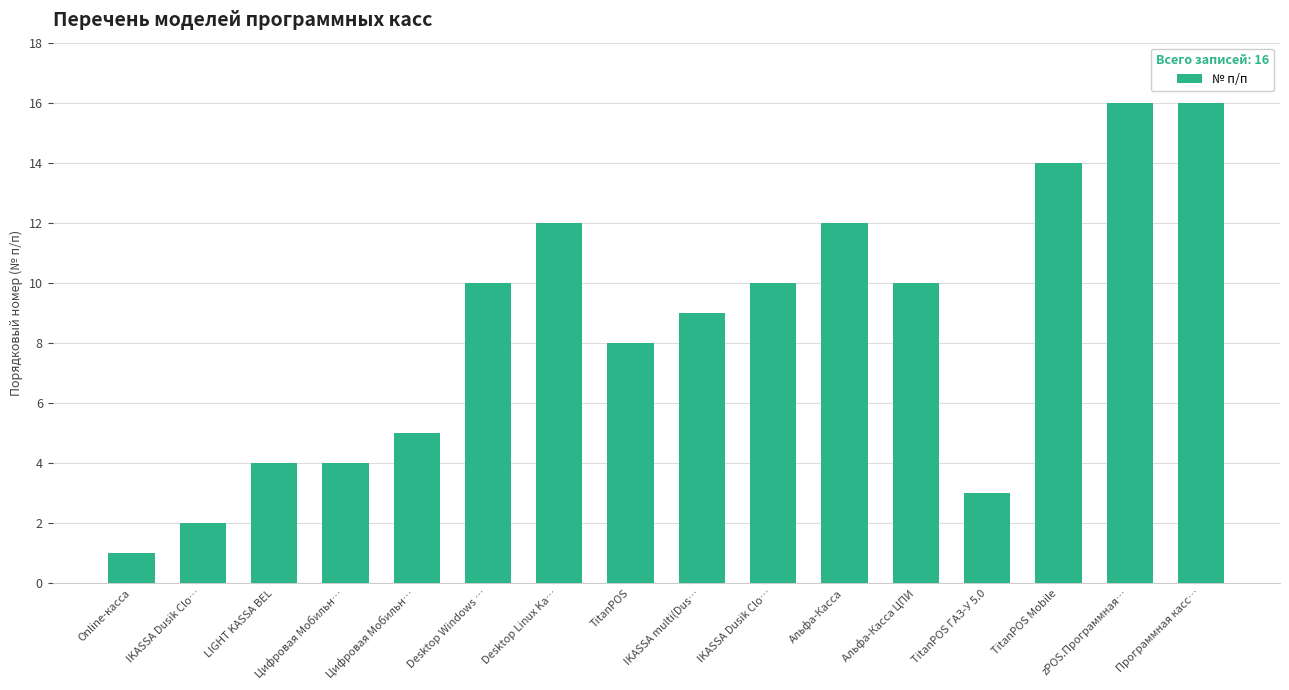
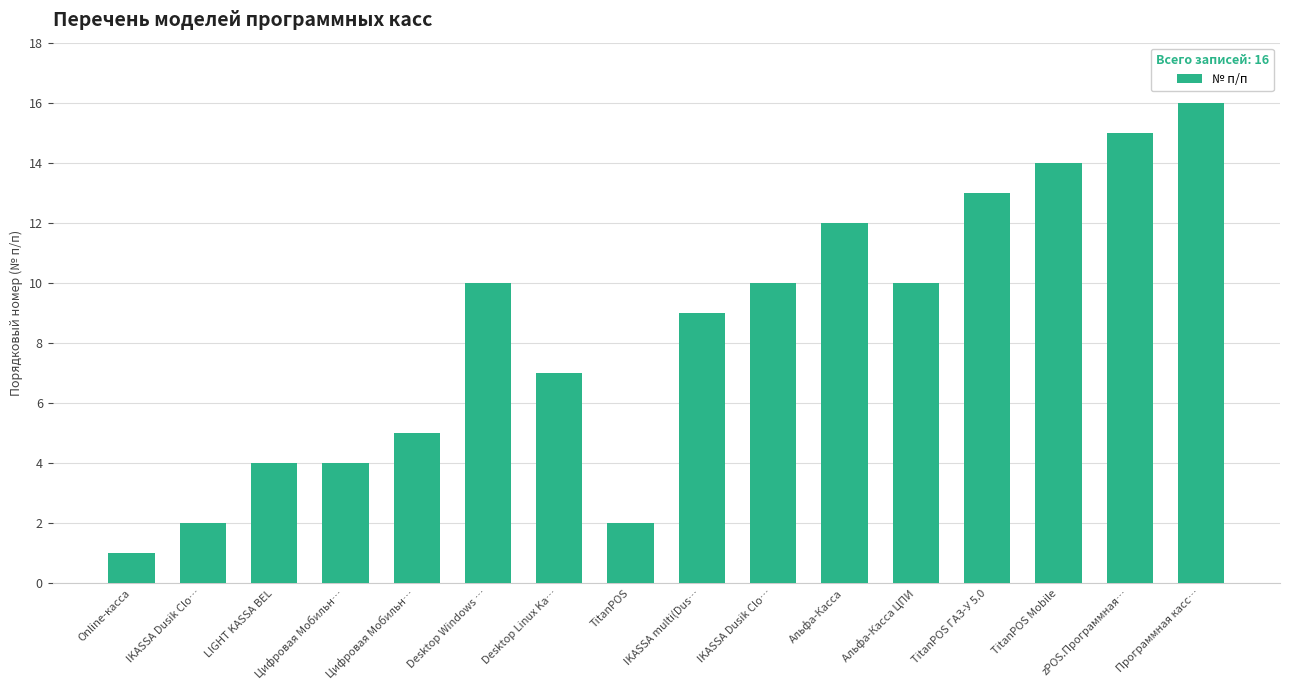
  {
    "Online-касса": 1,
    "LIGHT KASSA BEL": 4,
    "Desktop Windows …": 10,
-   "Desktop Linux Ka…": 12,
-   "TitanPOS": 8,
+   "Desktop Linux Ka…": 7,
+   "TitanPOS": 2,
    "IKASSA multi(Dus…": 9,
    "Альфа-Касса": 12,
    "Альфа-Касса ЦПИ": 10,
-   "TitanPOS ГАЗ-У 5.0": 3,
+   "TitanPOS ГАЗ-У 5.0": 13,
    "TitanPOS Mobile": 14,
-   "zPOS.Программная…": 16,
+   "zPOS.Программная…": 15,
    "Программная касс…": 16
  }
